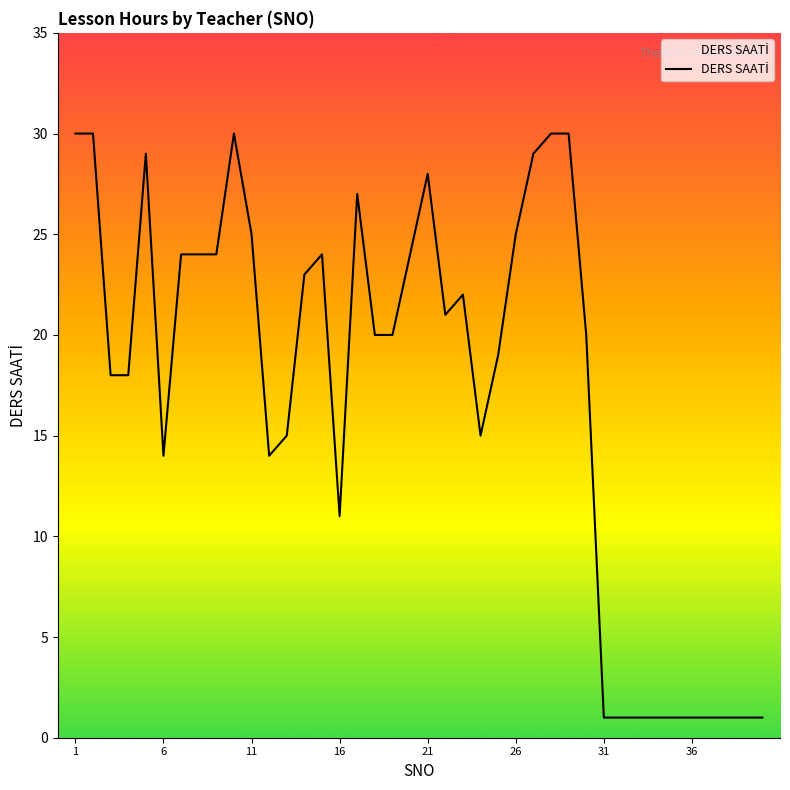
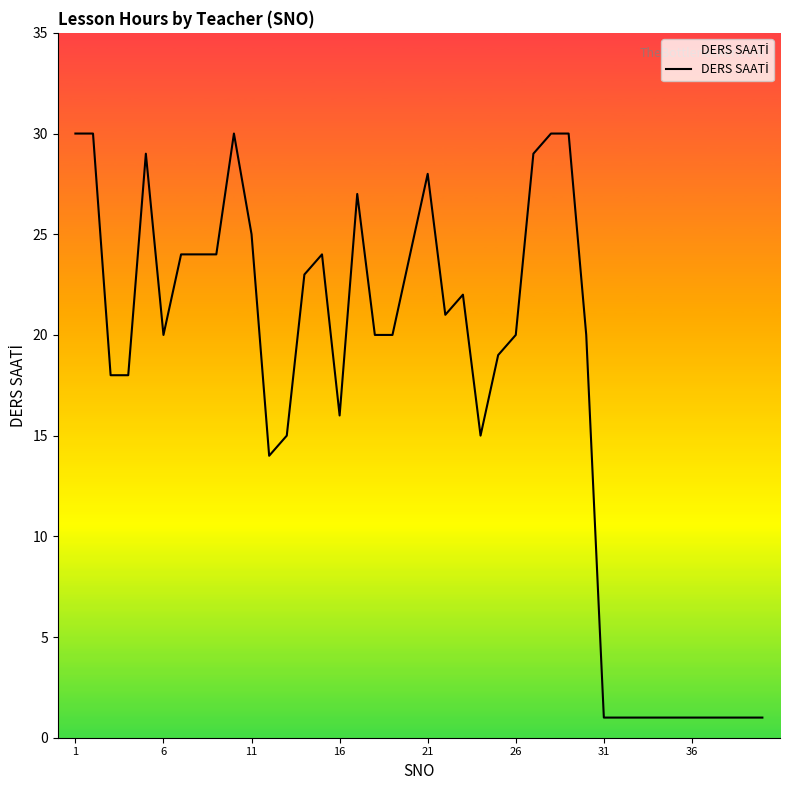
  {
    "1": 30,
-   "6": 14,
+   "6": 20,
    "11": 25,
-   "16": 11,
+   "16": 16,
    "21": 28,
-   "26": 25,
+   "26": 20,
    "31": 1,
    "36": 1
  }
